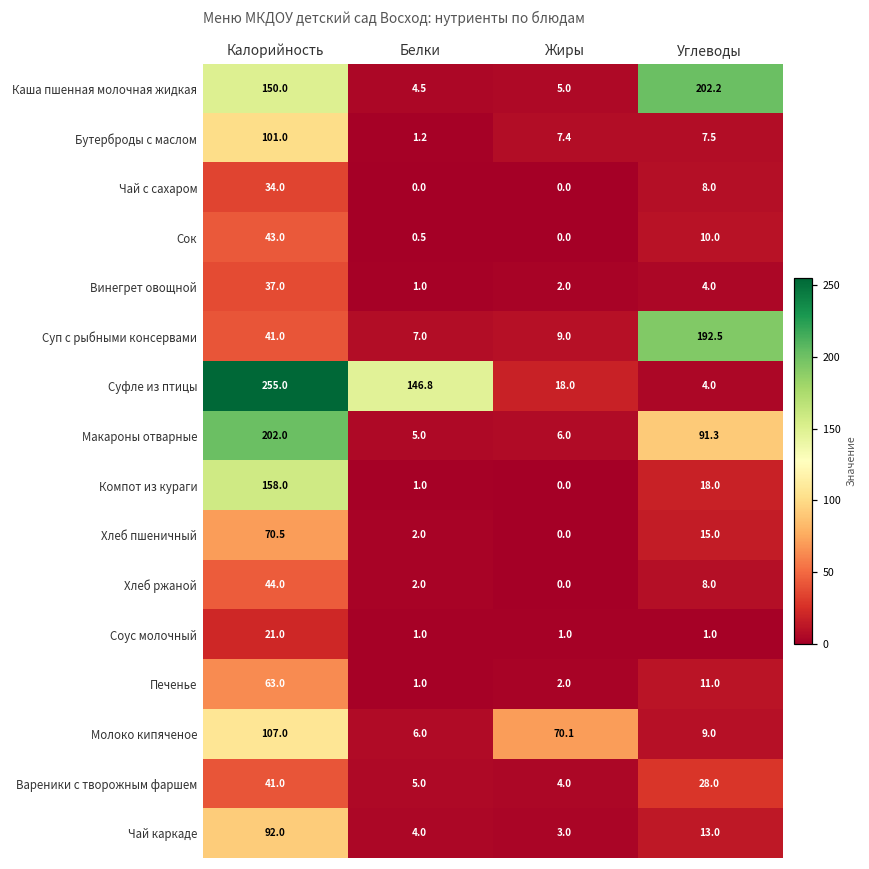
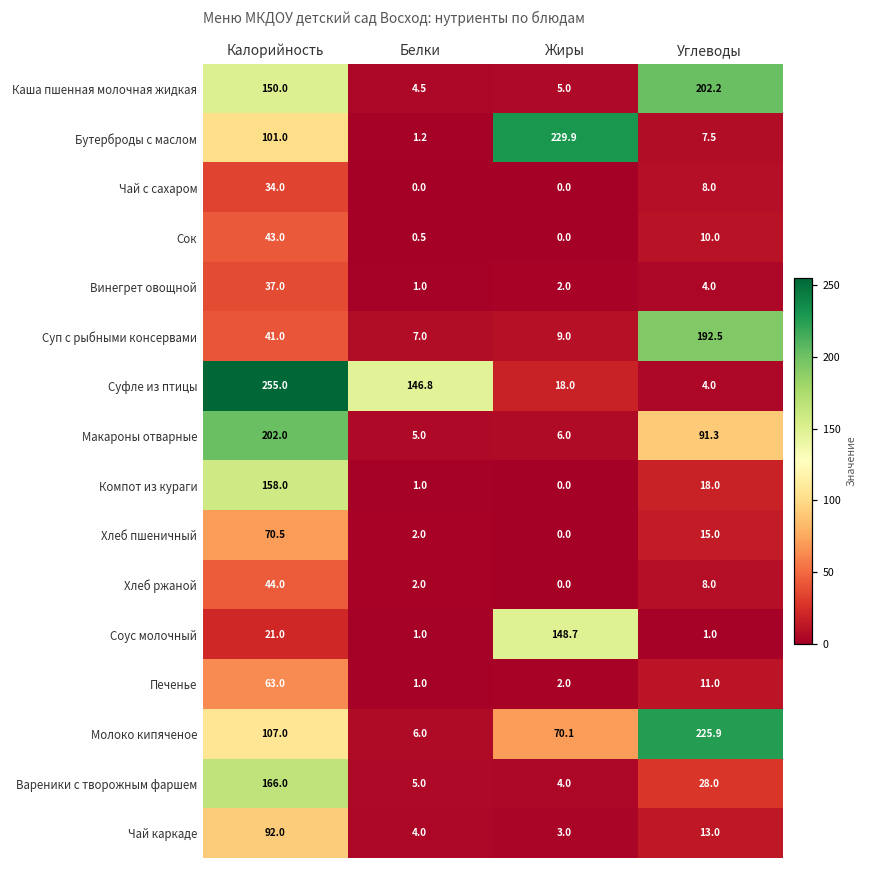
  {
    "Каша пшенная молочная жидкая": {
      "Калорийность": 150.0,
      "Белки": 4.5,
      "Жиры": 5.0,
      "Углеводы": 202.2
    },
    "Бутерброды с маслом": {
      "Калорийность": 101.0,
      "Белки": 1.2,
-     "Жиры": 7.4,
+     "Жиры": 229.9,
      "Углеводы": 7.5
    },
    "Чай с сахаром": {
      "Калорийность": 34.0,
      "Белки": 0.0,
      "Жиры": 0.0,
      "Углеводы": 8.0
    },
    "Сок": {
      "Калорийность": 43.0,
      "Белки": 0.5,
      "Жиры": 0.0,
      "Углеводы": 10.0
    },
    "Винегрет овощной": {
      "Калорийность": 37.0,
      "Белки": 1.0,
      "Жиры": 2.0,
      "Углеводы": 4.0
    },
    "Суп с рыбными консервами": {
      "Калорийность": 41.0,
      "Белки": 7.0,
      "Жиры": 9.0,
      "Углеводы": 192.5
    },
    "Суфле из птицы": {
      "Калорийность": 255.0,
      "Белки": 146.8,
      "Жиры": 18.0,
      "Углеводы": 4.0
    },
    "Макароны отварные": {
      "Калорийность": 202.0,
      "Белки": 5.0,
      "Жиры": 6.0,
      "Углеводы": 91.3
    },
    "Компот из кураги": {
      "Калорийность": 158.0,
      "Белки": 1.0,
      "Жиры": 0.0,
      "Углеводы": 18.0
    },
    "Хлеб пшеничный": {
      "Калорийность": 70.5,
      "Белки": 2.0,
      "Жиры": 0.0,
      "Углеводы": 15.0
    },
    "Хлеб ржаной": {
      "Калорийность": 44.0,
      "Белки": 2.0,
      "Жиры": 0.0,
      "Углеводы": 8.0
    },
    "Соус молочный": {
      "Калорийность": 21.0,
      "Белки": 1.0,
-     "Жиры": 1.0,
+     "Жиры": 148.7,
      "Углеводы": 1.0
    },
    "Печенье": {
      "Калорийность": 63.0,
      "Белки": 1.0,
      "Жиры": 2.0,
      "Углеводы": 11.0
    },
    "Молоко кипяченое": {
      "Калорийность": 107.0,
      "Белки": 6.0,
      "Жиры": 70.1,
-     "Углеводы": 9.0
+     "Углеводы": 225.9
    },
    "Вареники с творожным фаршем": {
-     "Калорийность": 41.0,
+     "Калорийность": 166.0,
      "Белки": 5.0,
      "Жиры": 4.0,
      "Углеводы": 28.0
    },
    "Чай каркаде": {
      "Калорийность": 92.0,
      "Белки": 4.0,
      "Жиры": 3.0,
      "Углеводы": 13.0
    }
  }
